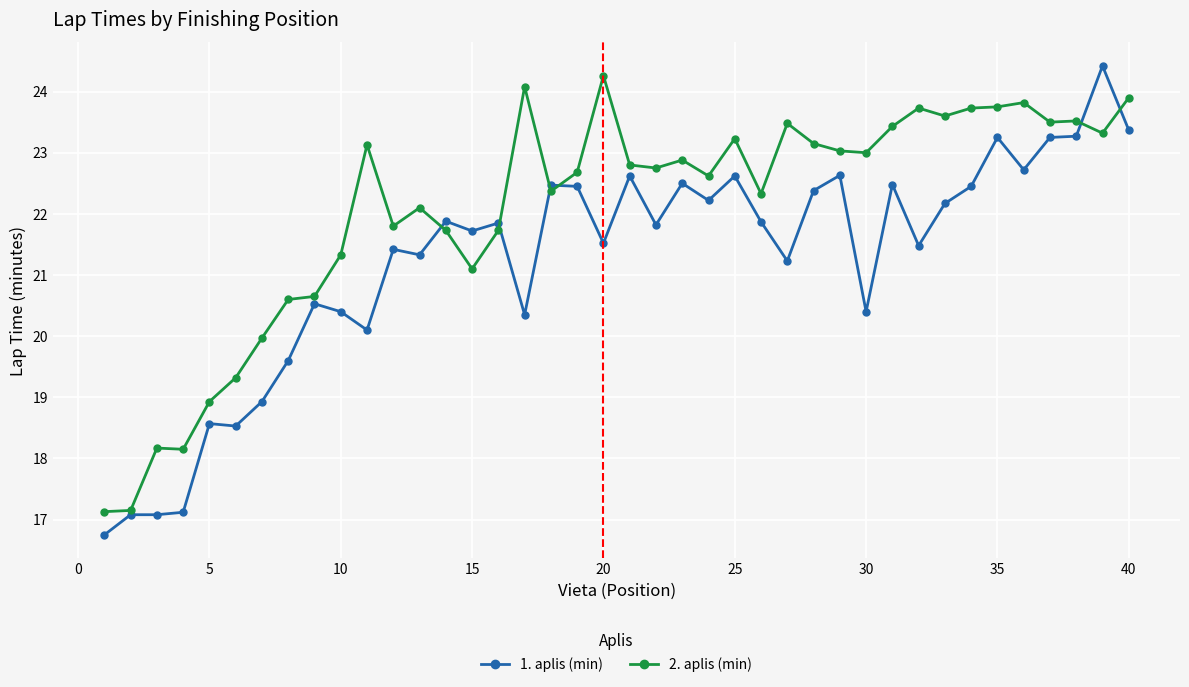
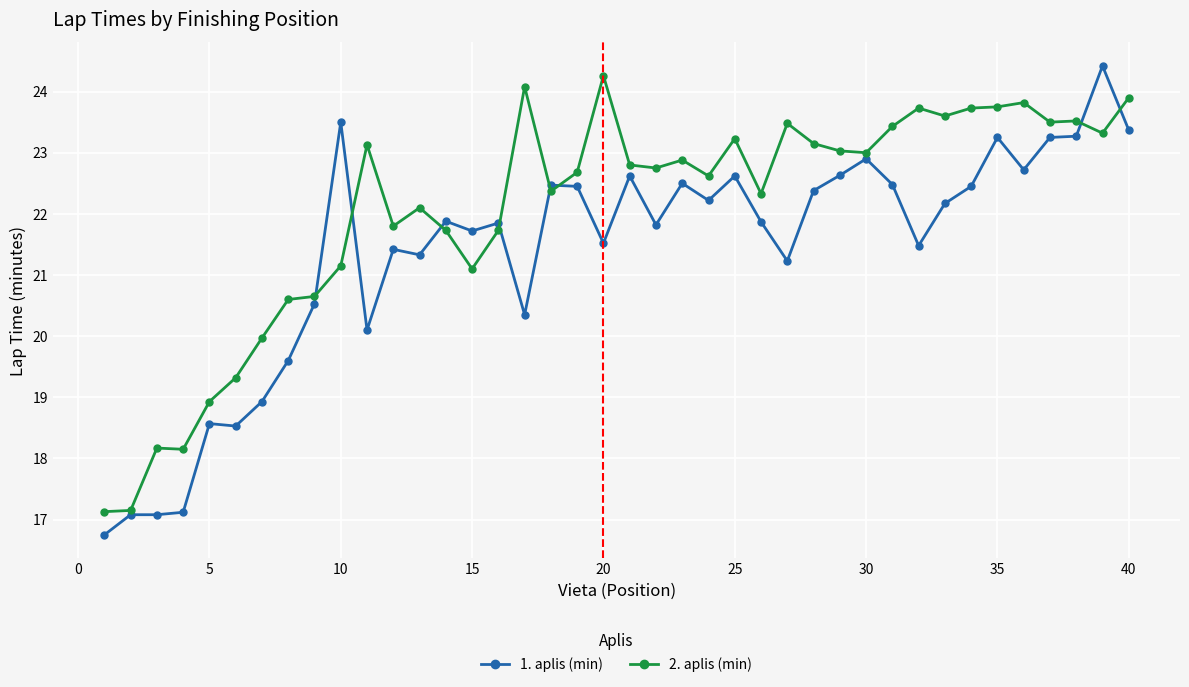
  {
    "1. aplis (min)": {
      "5": 18.6,
-     "10": 20.4,
+     "10": 23.5,
      "15": 21.7,
      "20": 21.5,
      "25": 22.6,
-     "30": 20.4,
+     "30": 22.9,
      "35": 23.3,
      "40": 23.4
    },
    "2. aplis (min)": {
      "5": 18.9,
-     "10": 21.3,
+     "10": 21.2,
      "15": 21.1,
      "20": 24.3,
      "25": 23.2,
      "30": 23.0,
      "35": 23.8,
      "40": 23.9
    }
  }
